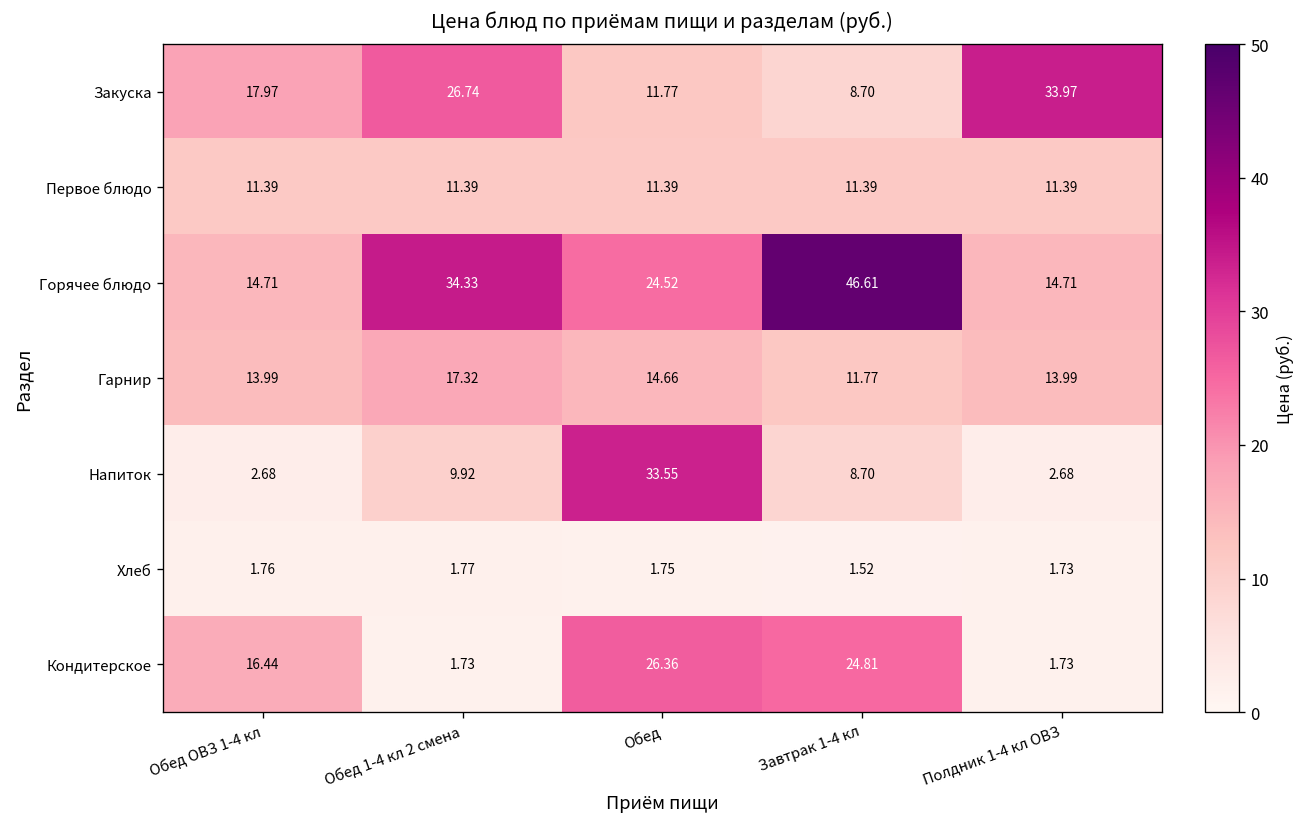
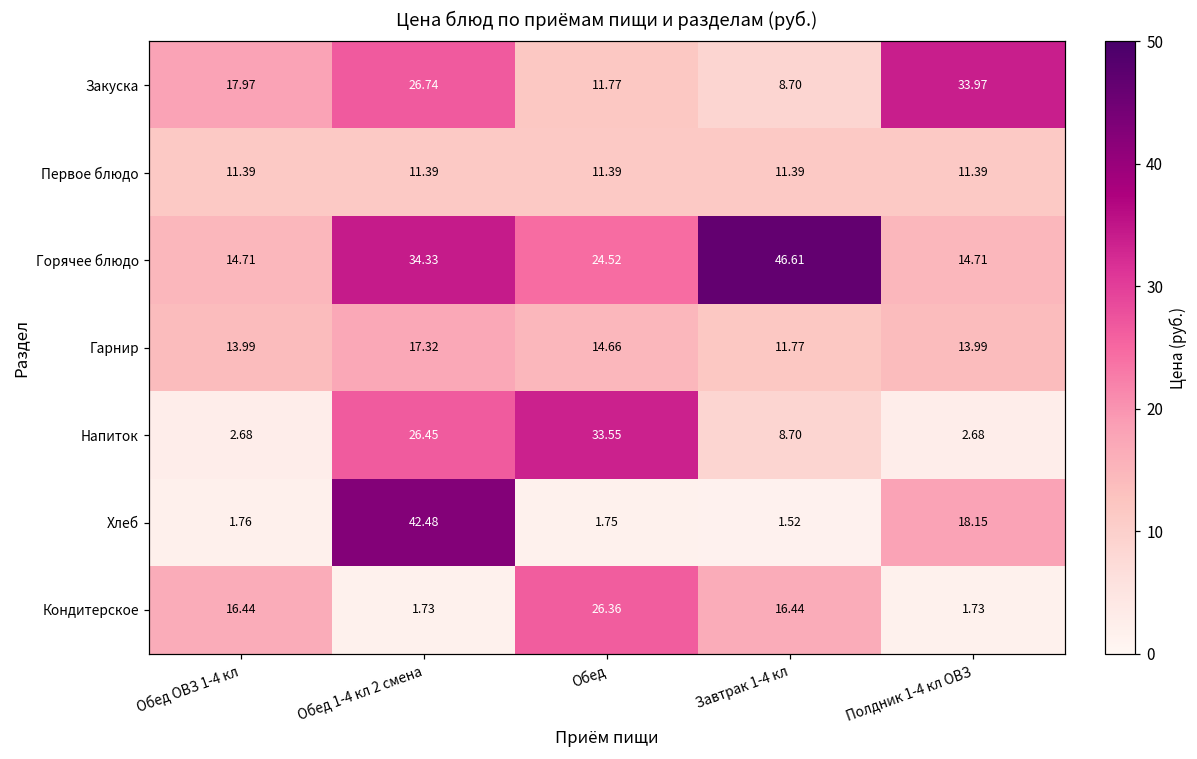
  {
    "Закуска": {
      "Обед ОВЗ 1-4 кл": 17.97,
      "Обед 1-4 кл 2 смена": 26.74,
      "Обед": 11.77,
      "Завтрак 1-4 кл": 8.70,
      "Полдник 1-4 кл ОВЗ": 33.97
    },
    "Первое блюдо": {
      "Обед ОВЗ 1-4 кл": 11.39,
      "Обед 1-4 кл 2 смена": 11.39,
      "Обед": 11.39,
      "Завтрак 1-4 кл": 11.39,
      "Полдник 1-4 кл ОВЗ": 11.39
    },
    "Горячее блюдо": {
      "Обед ОВЗ 1-4 кл": 14.71,
      "Обед 1-4 кл 2 смена": 34.33,
      "Обед": 24.52,
      "Завтрак 1-4 кл": 46.61,
      "Полдник 1-4 кл ОВЗ": 14.71
    },
    "Гарнир": {
      "Обед ОВЗ 1-4 кл": 13.99,
      "Обед 1-4 кл 2 смена": 17.32,
      "Обед": 14.66,
      "Завтрак 1-4 кл": 11.77,
      "Полдник 1-4 кл ОВЗ": 13.99
    },
    "Напиток": {
      "Обед ОВЗ 1-4 кл": 2.68,
-     "Обед 1-4 кл 2 смена": 9.92,
+     "Обед 1-4 кл 2 смена": 26.45,
      "Обед": 33.55,
      "Завтрак 1-4 кл": 8.70,
      "Полдник 1-4 кл ОВЗ": 2.68
    },
    "Хлеб": {
      "Обед ОВЗ 1-4 кл": 1.76,
-     "Обед 1-4 кл 2 смена": 1.77,
+     "Обед 1-4 кл 2 смена": 42.48,
      "Обед": 1.75,
      "Завтрак 1-4 кл": 1.52,
-     "Полдник 1-4 кл ОВЗ": 1.73
+     "Полдник 1-4 кл ОВЗ": 18.15
    },
    "Кондитерское": {
      "Обед ОВЗ 1-4 кл": 16.44,
      "Обед 1-4 кл 2 смена": 1.73,
      "Обед": 26.36,
-     "Завтрак 1-4 кл": 24.81,
+     "Завтрак 1-4 кл": 16.44,
      "Полдник 1-4 кл ОВЗ": 1.73
    }
  }
